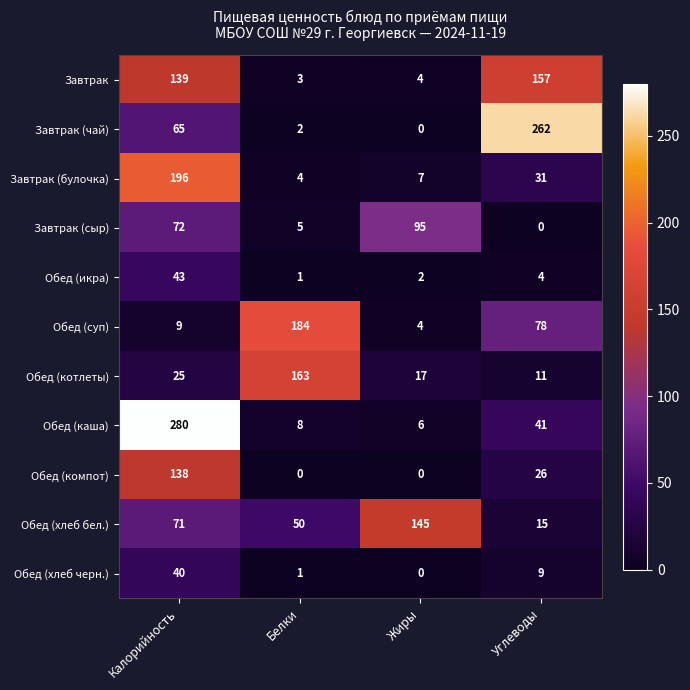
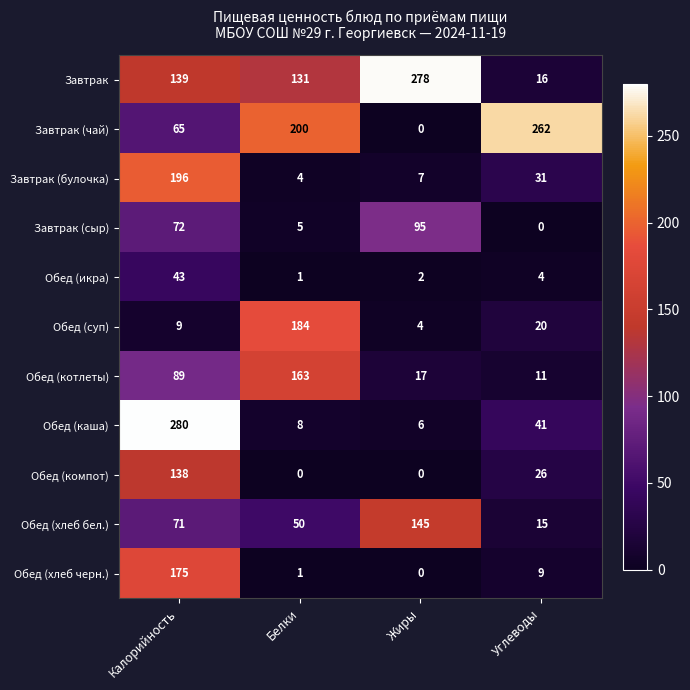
  {
    "Завтрак": {
      "Калорийность": 139,
-     "Белки": 3,
-     "Жиры": 4,
-     "Углеводы": 157
+     "Белки": 131,
+     "Жиры": 278,
+     "Углеводы": 16
    },
    "Завтрак (чай)": {
      "Калорийность": 65,
-     "Белки": 2,
+     "Белки": 200,
      "Жиры": 0,
      "Углеводы": 262
    },
    "Завтрак (булочка)": {
      "Калорийность": 196,
      "Белки": 4,
      "Жиры": 7,
      "Углеводы": 31
    },
    "Завтрак (сыр)": {
      "Калорийность": 72,
      "Белки": 5,
      "Жиры": 95,
      "Углеводы": 0
    },
    "Обед (икра)": {
      "Калорийность": 43,
      "Белки": 1,
      "Жиры": 2,
      "Углеводы": 4
    },
    "Обед (суп)": {
      "Калорийность": 9,
      "Белки": 184,
      "Жиры": 4,
-     "Углеводы": 78
+     "Углеводы": 20
    },
    "Обед (котлеты)": {
-     "Калорийность": 25,
+     "Калорийность": 89,
      "Белки": 163,
      "Жиры": 17,
      "Углеводы": 11
    },
    "Обед (каша)": {
      "Калорийность": 280,
      "Белки": 8,
      "Жиры": 6,
      "Углеводы": 41
    },
    "Обед (компот)": {
      "Калорийность": 138,
      "Белки": 0,
      "Жиры": 0,
      "Углеводы": 26
    },
    "Обед (хлеб бел.)": {
      "Калорийность": 71,
      "Белки": 50,
      "Жиры": 145,
      "Углеводы": 15
    },
    "Обед (хлеб черн.)": {
-     "Калорийность": 40,
+     "Калорийность": 175,
      "Белки": 1,
      "Жиры": 0,
      "Углеводы": 9
    }
  }
